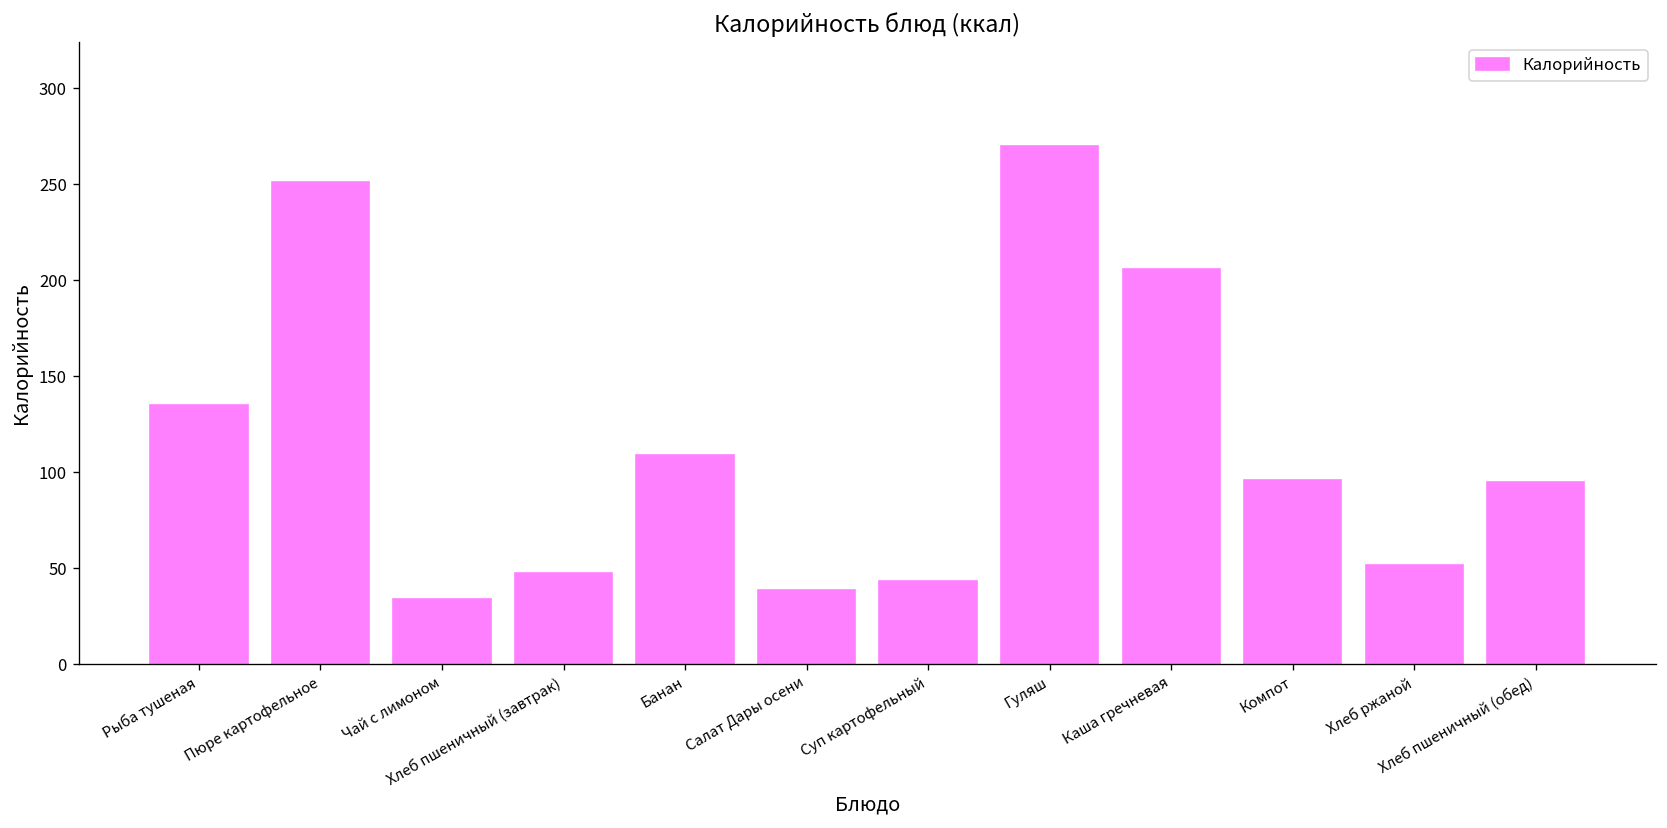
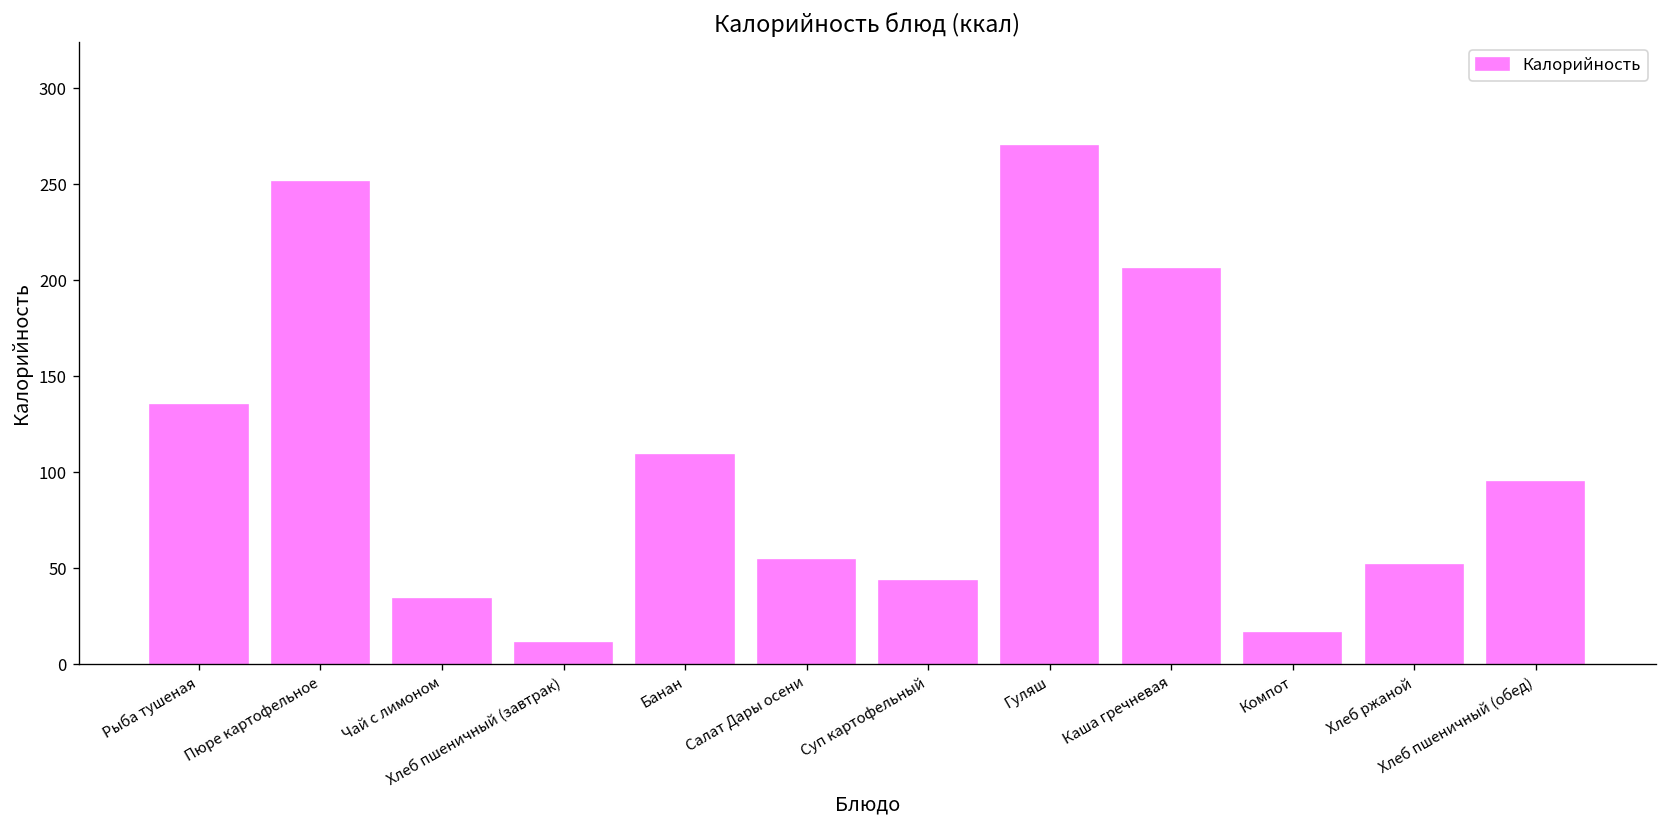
  {
    "Рыба тушеная": 135,
    "Пюре картофельное": 251,
    "Чай с лимоном": 34,
-   "Хлеб пшеничный (завтрак)": 47,
+   "Хлеб пшеничный (завтрак)": 11,
    "Банан": 109,
-   "Салат Дары осени": 39,
+   "Салат Дары осени": 54,
    "Суп картофельный": 43,
    "Гуляш": 270,
    "Каша гречневая": 206,
-   "Компот": 96,
+   "Компот": 16,
    "Хлеб ржаной": 52,
    "Хлеб пшеничный (обед)": 95
  }
